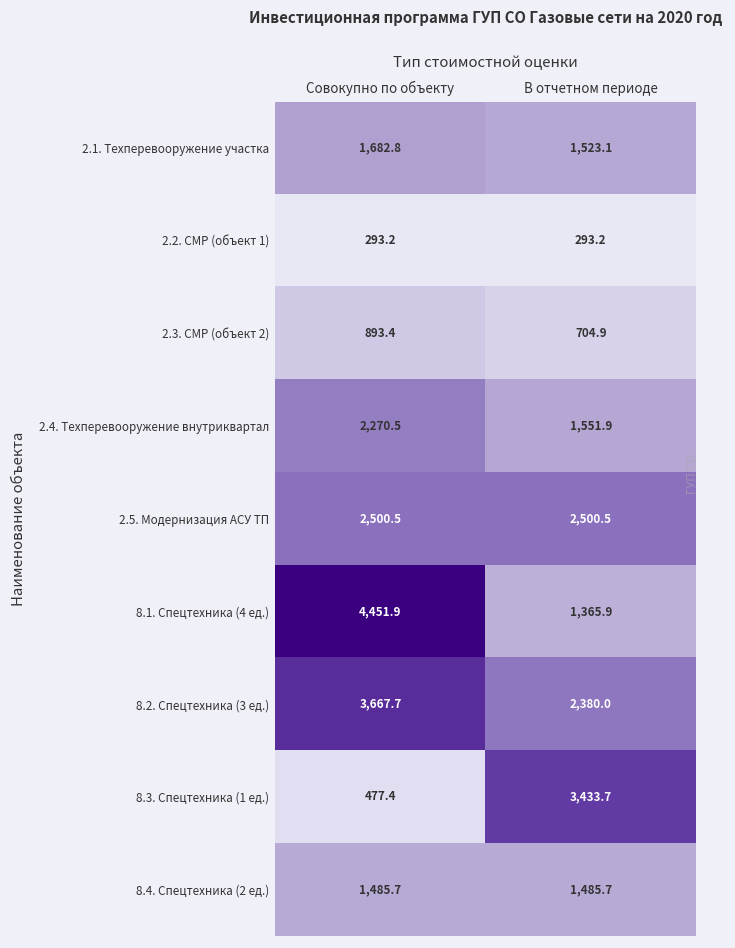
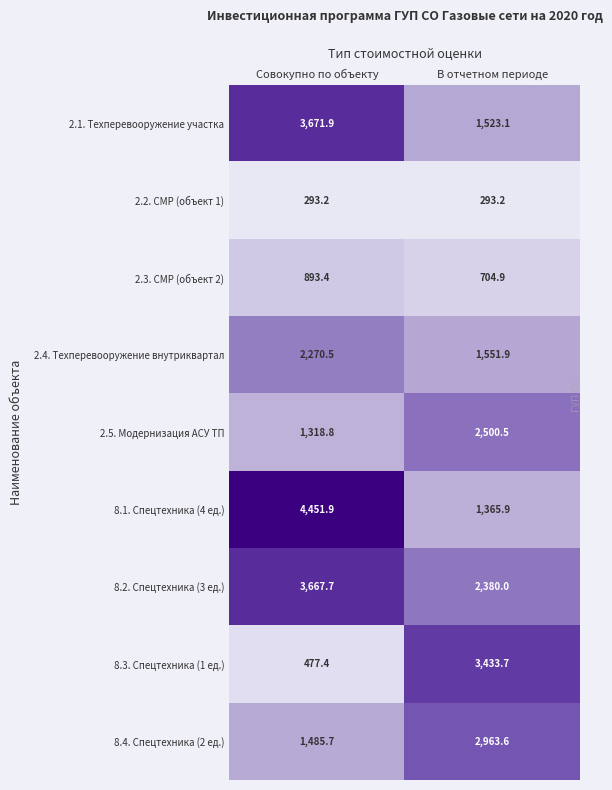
  {
    "2.1. Техперевооружение участка": {
-     "Совокупно по объекту": "1,682.8",
+     "Совокупно по объекту": "3,671.9",
      "В отчетном периоде": "1,523.1"
    },
    "2.2. СМР (объект 1)": {
      "Совокупно по объекту": "293.2",
      "В отчетном периоде": "293.2"
    },
    "2.3. СМР (объект 2)": {
      "Совокупно по объекту": "893.4",
      "В отчетном периоде": "704.9"
    },
    "2.4. Техперевооружение внутриквартал": {
      "Совокупно по объекту": "2,270.5",
      "В отчетном периоде": "1,551.9"
    },
    "2.5. Модернизация АСУ ТП": {
-     "Совокупно по объекту": "2,500.5",
+     "Совокупно по объекту": "1,318.8",
      "В отчетном периоде": "2,500.5"
    },
    "8.1. Спецтехника (4 ед.)": {
      "Совокупно по объекту": "4,451.9",
      "В отчетном периоде": "1,365.9"
    },
    "8.2. Спецтехника (3 ед.)": {
      "Совокупно по объекту": "3,667.7",
      "В отчетном периоде": "2,380.0"
    },
    "8.3. Спецтехника (1 ед.)": {
      "Совокупно по объекту": "477.4",
      "В отчетном периоде": "3,433.7"
    },
    "8.4. Спецтехника (2 ед.)": {
      "Совокупно по объекту": "1,485.7",
-     "В отчетном периоде": "1,485.7"
+     "В отчетном периоде": "2,963.6"
    }
  }
